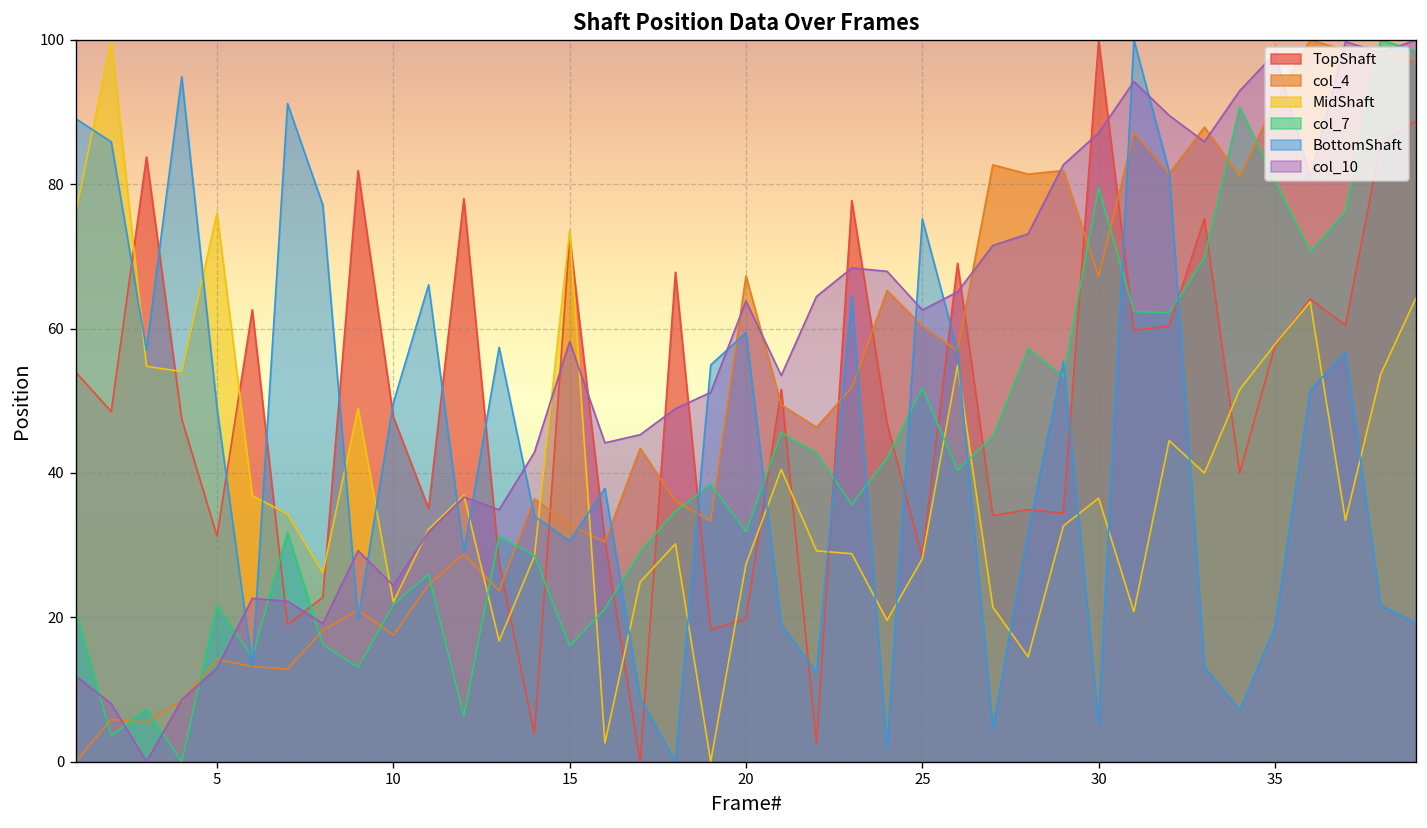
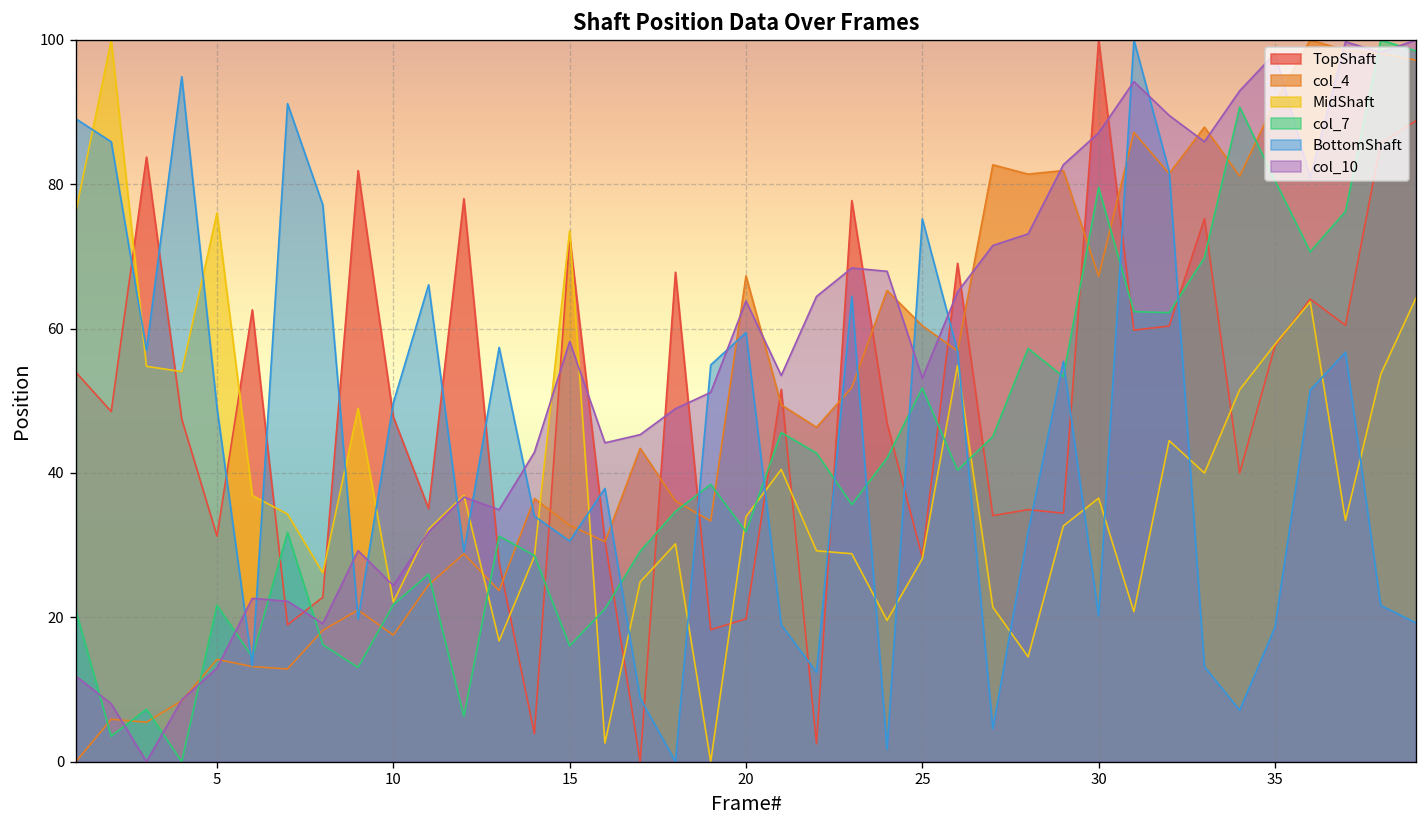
  {
    "MidShaft": {
      "5": 76,
      "15": 74,
-     "20": 27,
+     "20": 34,
      "30": 37
    },
    "col_7": {
      "5": 22,
      "15": 16,
      "20": 32,
      "25": 52,
      "30": 80
    },
    "BottomShaft": {
      "5": 49,
      "10": 50,
      "15": 31,
      "20": 59,
      "25": 75,
-     "30": 5,
+     "30": 20,
      "35": 19
    },
    "col_10": {
      "5": 13,
      "10": 24,
      "15": 58,
      "20": 64,
-     "25": 63,
+     "25": 53,
      "30": 87
    }
  }
